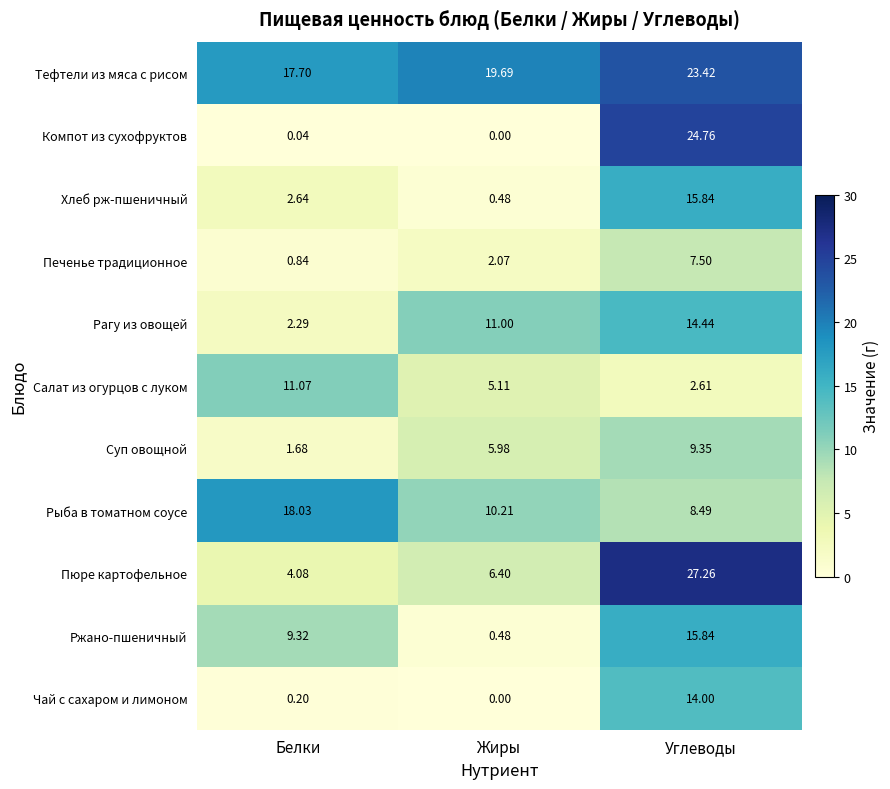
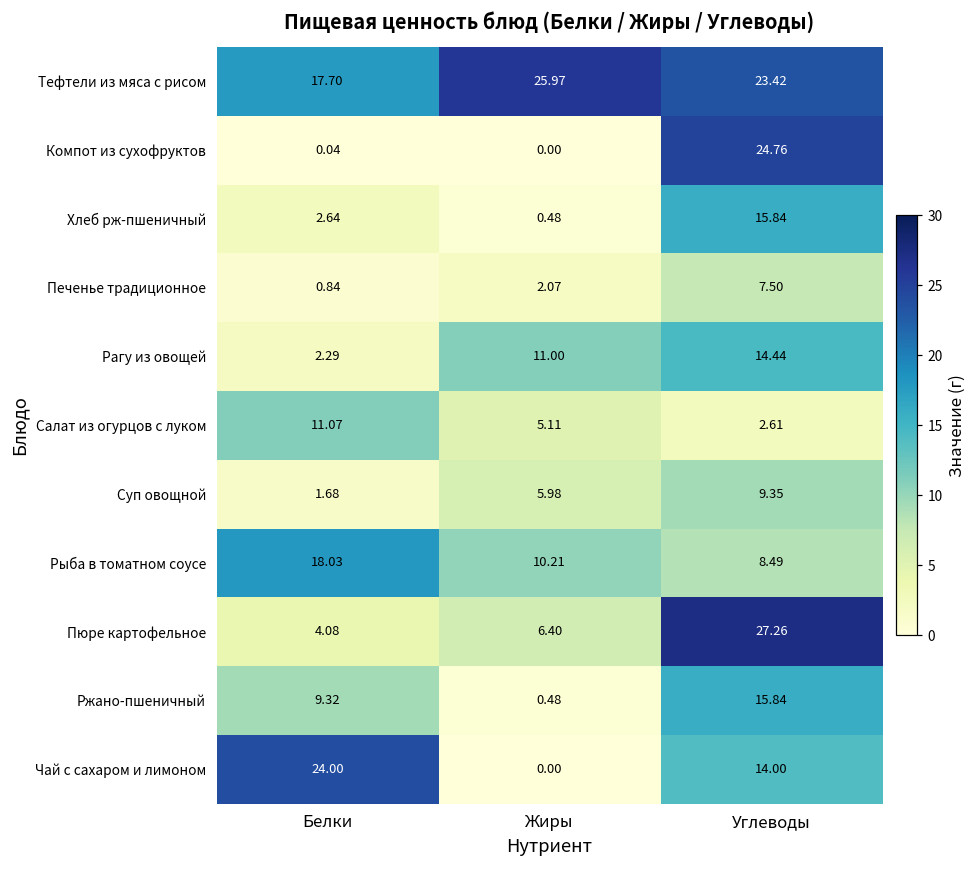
  {
    "Тефтели из мяса с рисом": {
      "Белки": 17.70,
-     "Жиры": 19.69,
+     "Жиры": 25.97,
      "Углеводы": 23.42
    },
    "Компот из сухофруктов": {
      "Белки": 0.04,
      "Жиры": 0.00,
      "Углеводы": 24.76
    },
    "Хлеб рж-пшеничный": {
      "Белки": 2.64,
      "Жиры": 0.48,
      "Углеводы": 15.84
    },
    "Печенье традиционное": {
      "Белки": 0.84,
      "Жиры": 2.07,
      "Углеводы": 7.50
    },
    "Рагу из овощей": {
      "Белки": 2.29,
      "Жиры": 11.00,
      "Углеводы": 14.44
    },
    "Салат из огурцов с луком": {
      "Белки": 11.07,
      "Жиры": 5.11,
      "Углеводы": 2.61
    },
    "Суп овощной": {
      "Белки": 1.68,
      "Жиры": 5.98,
      "Углеводы": 9.35
    },
    "Рыба в томатном соусе": {
      "Белки": 18.03,
      "Жиры": 10.21,
      "Углеводы": 8.49
    },
    "Пюре картофельное": {
      "Белки": 4.08,
      "Жиры": 6.40,
      "Углеводы": 27.26
    },
    "Ржано-пшеничный": {
      "Белки": 9.32,
      "Жиры": 0.48,
      "Углеводы": 15.84
    },
    "Чай с сахаром и лимоном": {
-     "Белки": 0.20,
+     "Белки": 24.00,
      "Жиры": 0.00,
      "Углеводы": 14.00
    }
  }
